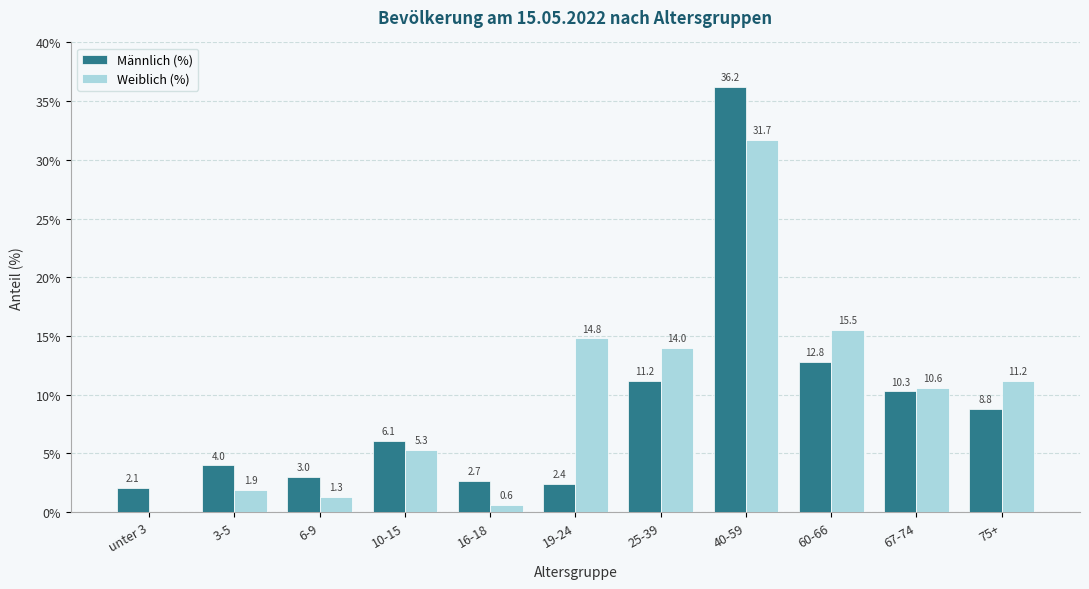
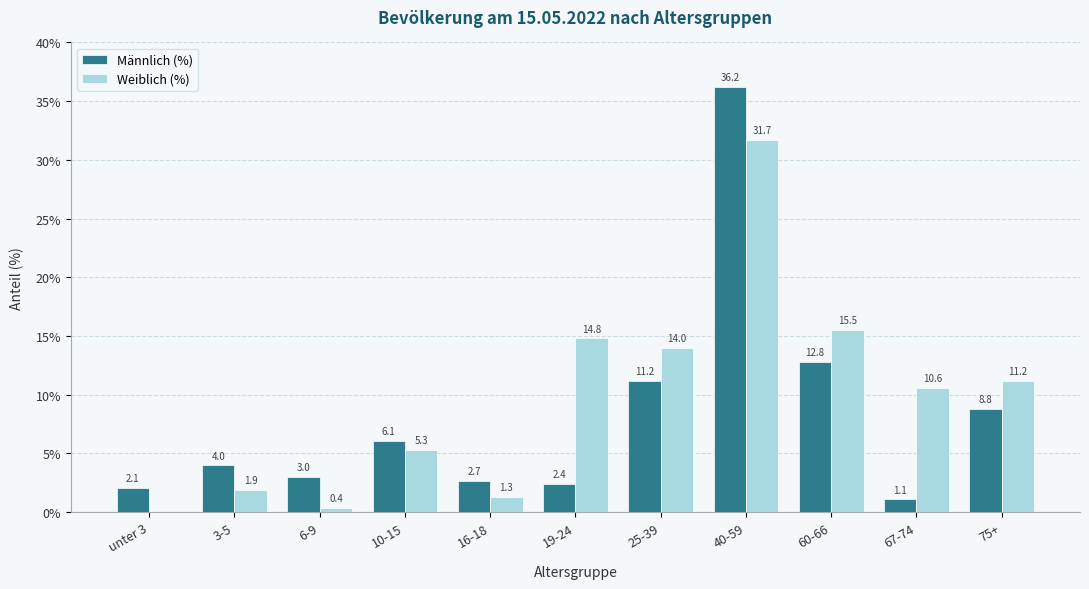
  {
    "Männlich (%)": {
      "unter 3": 2.1,
      "3-5": 4.0,
      "6-9": 3.0,
      "10-15": 6.1,
      "16-18": 2.7,
      "19-24": 2.4,
      "25-39": 11.2,
      "40-59": 36.2,
      "60-66": 12.8,
-     "67-74": 10.3,
+     "67-74": 1.1,
      "75+": 8.8
    },
    "Weiblich (%)": {
      "3-5": 1.9,
-     "6-9": 1.3,
+     "6-9": 0.4,
      "10-15": 5.3,
-     "16-18": 0.6,
+     "16-18": 1.3,
      "19-24": 14.8,
      "25-39": 14.0,
      "40-59": 31.7,
      "60-66": 15.5,
      "67-74": 10.6,
      "75+": 11.2
    }
  }
